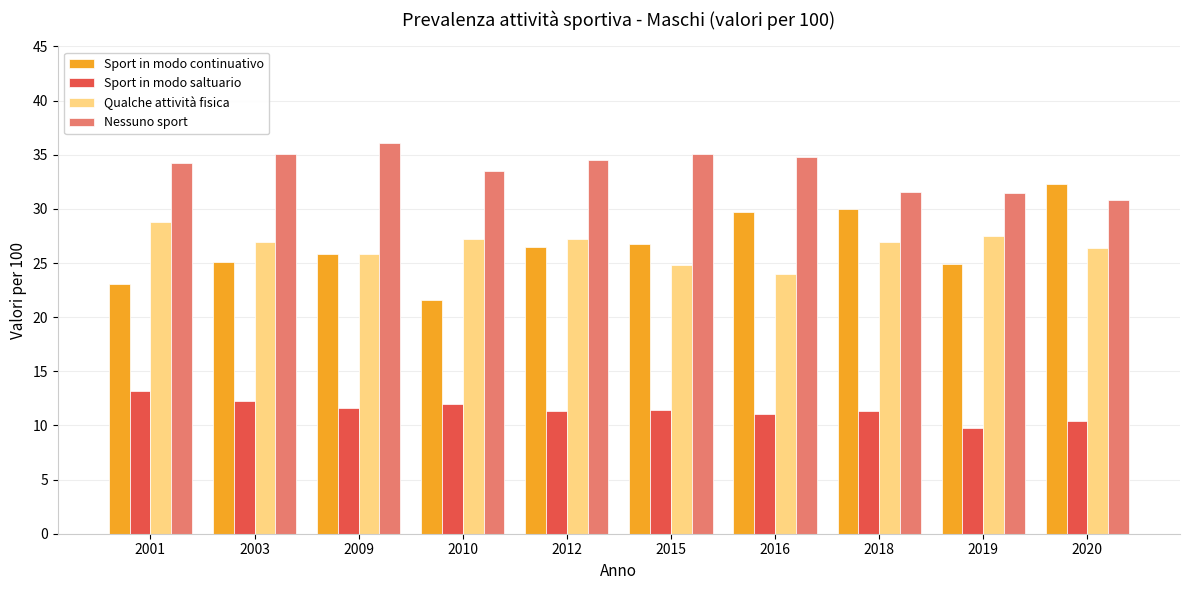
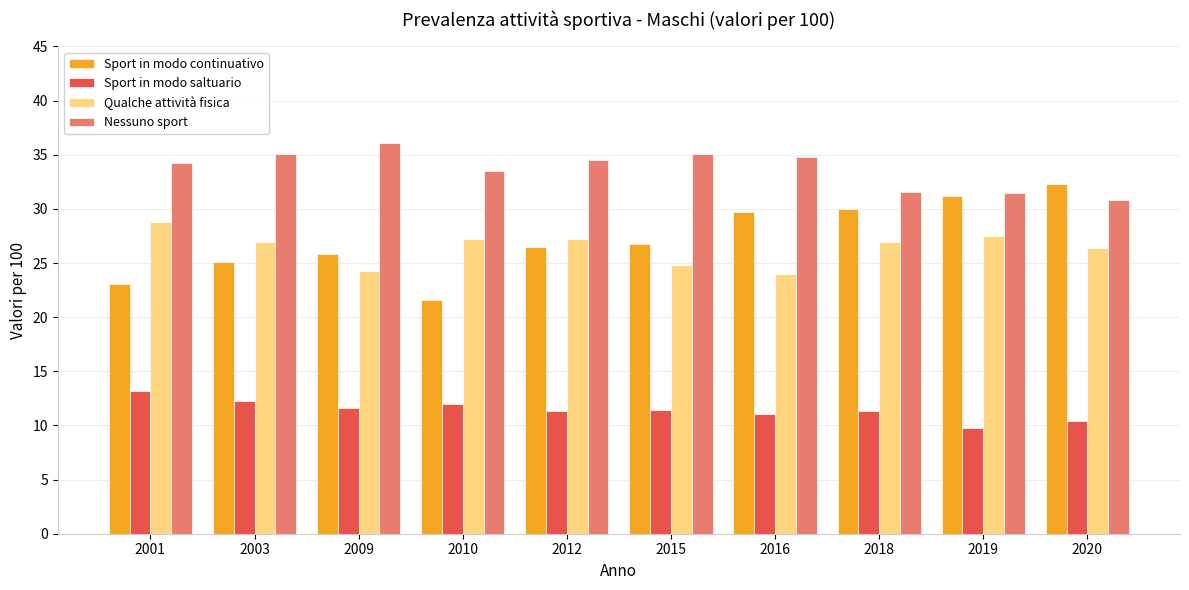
  {
    "Sport in modo continuativo": {
      "2001": 23.1,
      "2003": 25.1,
      "2009": 25.8,
      "2010": 21.6,
      "2012": 26.5,
      "2015": 26.8,
      "2016": 29.7,
      "2018": 30.0,
-     "2019": 24.9,
+     "2019": 31.2,
      "2020": 32.3
    },
    "Qualche attività fisica": {
      "2001": 28.8,
      "2003": 26.9,
-     "2009": 25.8,
+     "2009": 24.3,
      "2010": 27.2,
      "2012": 27.2,
      "2015": 24.8,
      "2016": 24.0,
      "2018": 26.9,
      "2019": 27.5,
      "2020": 26.4
    }
  }
